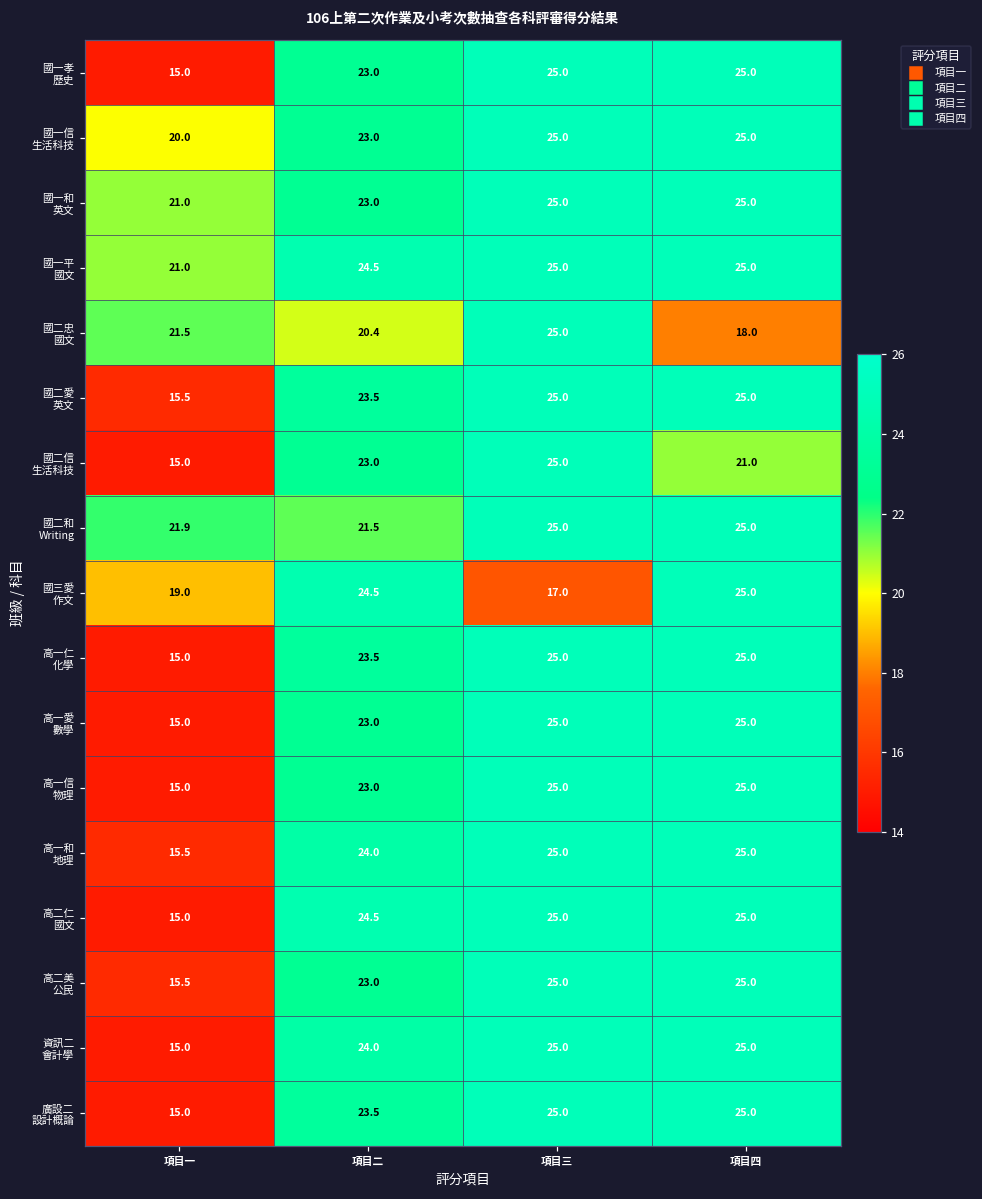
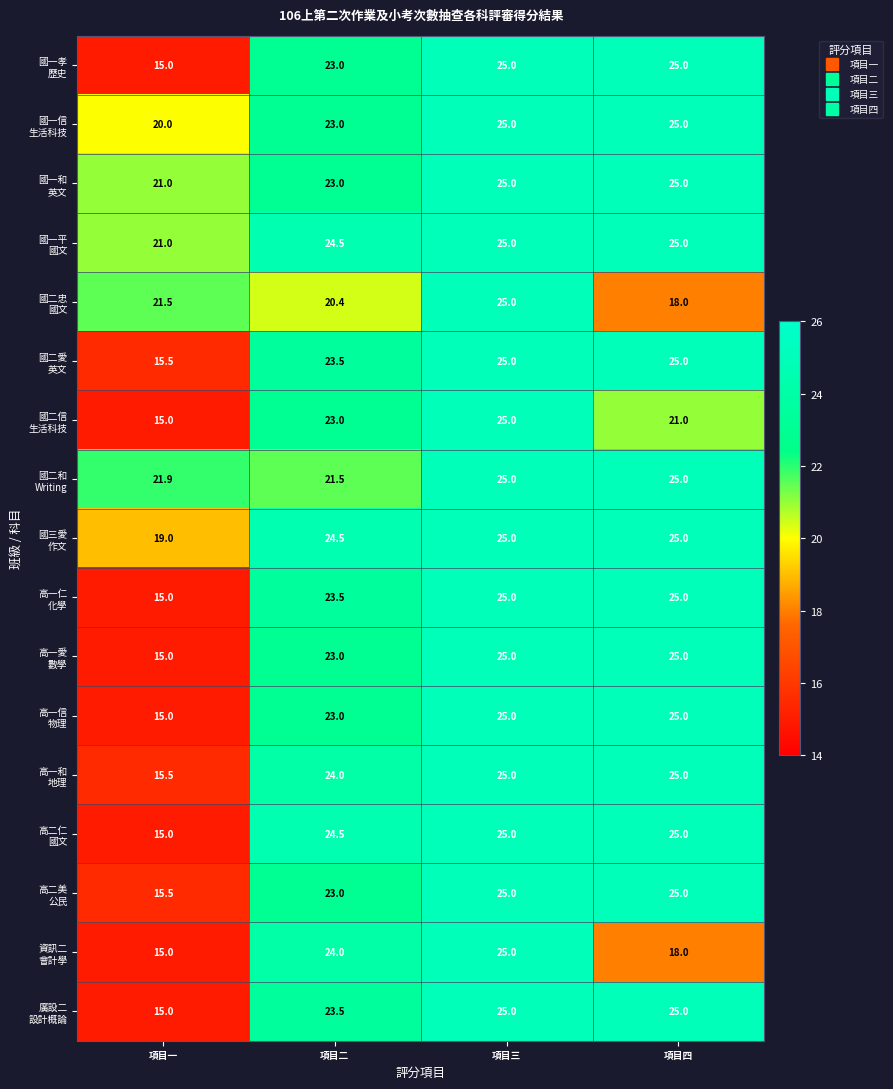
  {
    "國一孝 歷史": {
      "項目一": 15.0,
      "項目二": 23.0,
      "項目三": 25.0,
      "項目四": 25.0
    },
    "國一信 生活科技": {
      "項目一": 20.0,
      "項目二": 23.0,
      "項目三": 25.0,
      "項目四": 25.0
    },
    "國一和 英文": {
      "項目一": 21.0,
      "項目二": 23.0,
      "項目三": 25.0,
      "項目四": 25.0
    },
    "國一平 國文": {
      "項目一": 21.0,
      "項目二": 24.5,
      "項目三": 25.0,
      "項目四": 25.0
    },
    "國二忠 國文": {
      "項目一": 21.5,
      "項目二": 20.4,
      "項目三": 25.0,
      "項目四": 18.0
    },
    "國二愛 英文": {
      "項目一": 15.5,
      "項目二": 23.5,
      "項目三": 25.0,
      "項目四": 25.0
    },
    "國二信 生活科技": {
      "項目一": 15.0,
      "項目二": 23.0,
      "項目三": 25.0,
      "項目四": 21.0
    },
    "國二和 Writing": {
      "項目一": 21.9,
      "項目二": 21.5,
      "項目三": 25.0,
      "項目四": 25.0
    },
    "國三愛 作文": {
      "項目一": 19.0,
      "項目二": 24.5,
-     "項目三": 17.0,
+     "項目三": 25.0,
      "項目四": 25.0
    },
    "高一仁 化學": {
      "項目一": 15.0,
      "項目二": 23.5,
      "項目三": 25.0,
      "項目四": 25.0
    },
    "高一愛 數學": {
      "項目一": 15.0,
      "項目二": 23.0,
      "項目三": 25.0,
      "項目四": 25.0
    },
    "高一信 物理": {
      "項目一": 15.0,
      "項目二": 23.0,
      "項目三": 25.0,
      "項目四": 25.0
    },
    "高一和 地理": {
      "項目一": 15.5,
      "項目二": 24.0,
      "項目三": 25.0,
      "項目四": 25.0
    },
    "高二仁 國文": {
      "項目一": 15.0,
      "項目二": 24.5,
      "項目三": 25.0,
      "項目四": 25.0
    },
    "高二美 公民": {
      "項目一": 15.5,
      "項目二": 23.0,
      "項目三": 25.0,
      "項目四": 25.0
    },
    "資訊二 會計學": {
      "項目一": 15.0,
      "項目二": 24.0,
      "項目三": 25.0,
-     "項目四": 25.0
+     "項目四": 18.0
    },
    "廣設二 設計概論": {
      "項目一": 15.0,
      "項目二": 23.5,
      "項目三": 25.0,
      "項目四": 25.0
    }
  }
